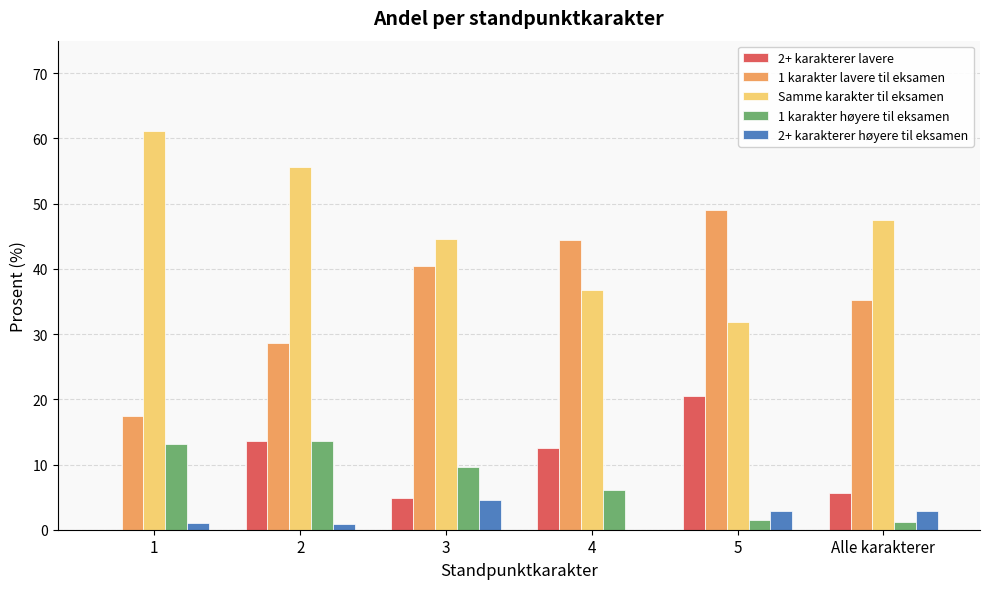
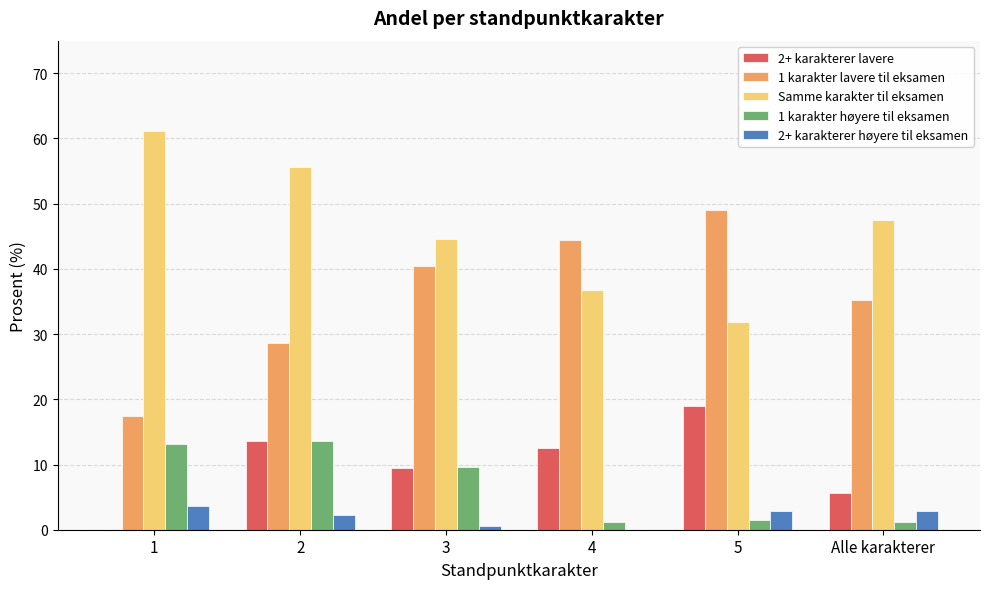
  {
    "2+ karakterer lavere": {
      "1": 0,
      "2": 14,
-     "3": 5,
+     "3": 9,
      "4": 13,
-     "5": 21,
+     "5": 19,
      "Alle karakterer": 6
    },
    "1 karakter høyere til eksamen": {
      "1": 13,
      "2": 14,
      "3": 10,
-     "4": 6,
+     "4": 1,
      "5": 2,
      "Alle karakterer": 1
    },
    "2+ karakterer høyere til eksamen": {
-     "1": 1,
-     "2": 1,
-     "3": 5,
+     "1": 4,
+     "2": 2,
+     "3": 1,
      "4": 0,
      "5": 3,
      "Alle karakterer": 3
    }
  }
